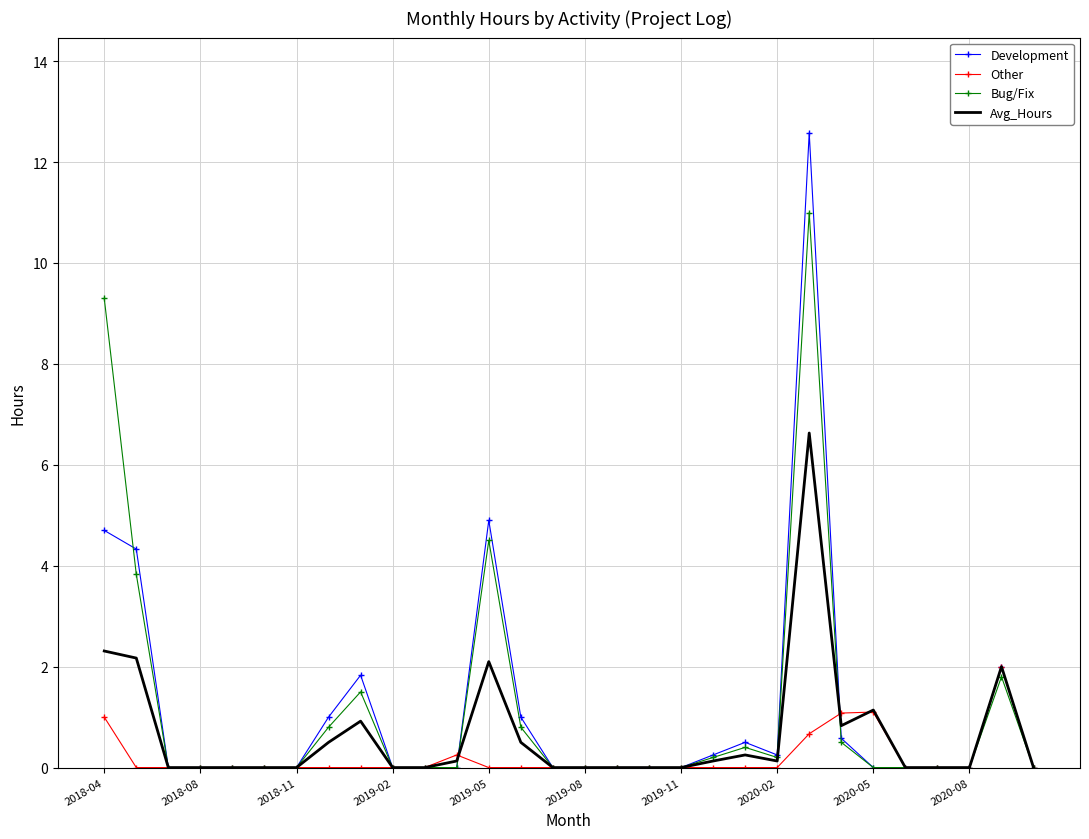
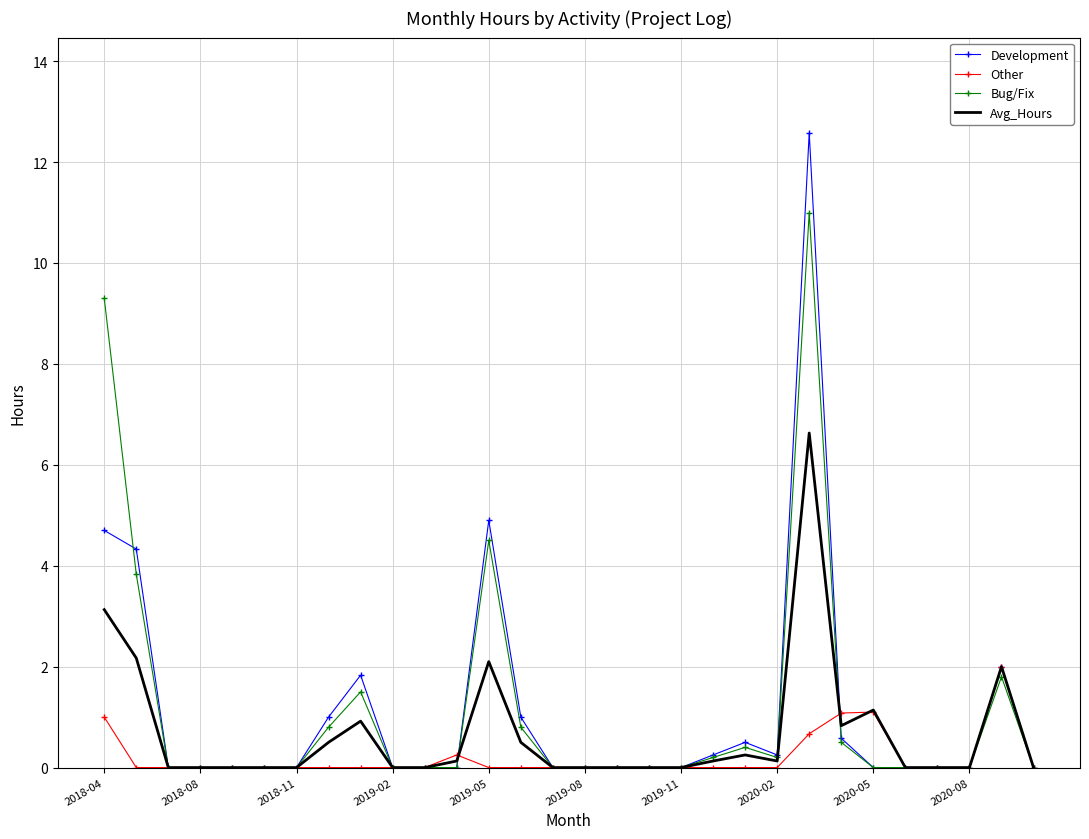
  {
    "Development": {
      "2018-04": 4.7,
      "2019-05": 4.9,
      "2020-02": 0.3
    },
    "Other": {
      "2018-04": 1.0,
      "2019-05": 0.0,
      "2020-02": 0.0
    },
    "Bug/Fix": {
      "2018-04": 9.3,
      "2019-05": 4.5,
      "2020-02": 0.2
    },
    "Avg_Hours": {
-     "2018-04": 2.3,
+     "2018-04": 3.1,
      "2019-05": 2.1,
      "2020-02": 0.1
    }
  }
